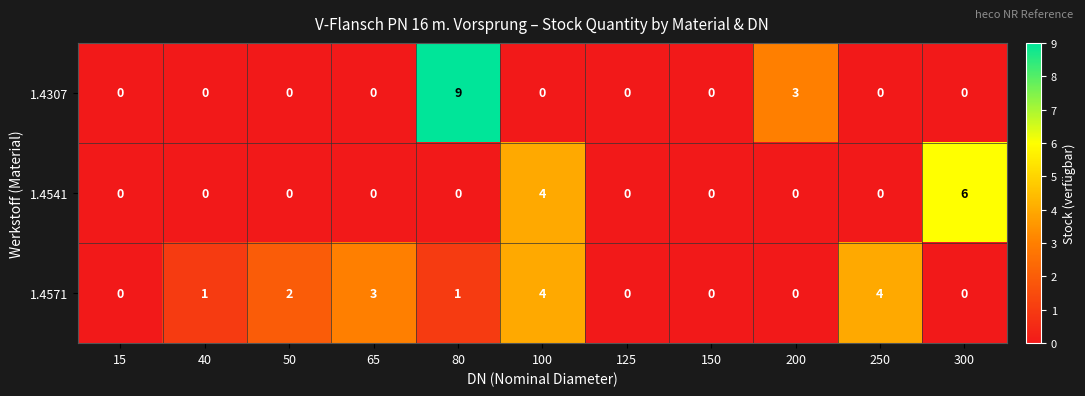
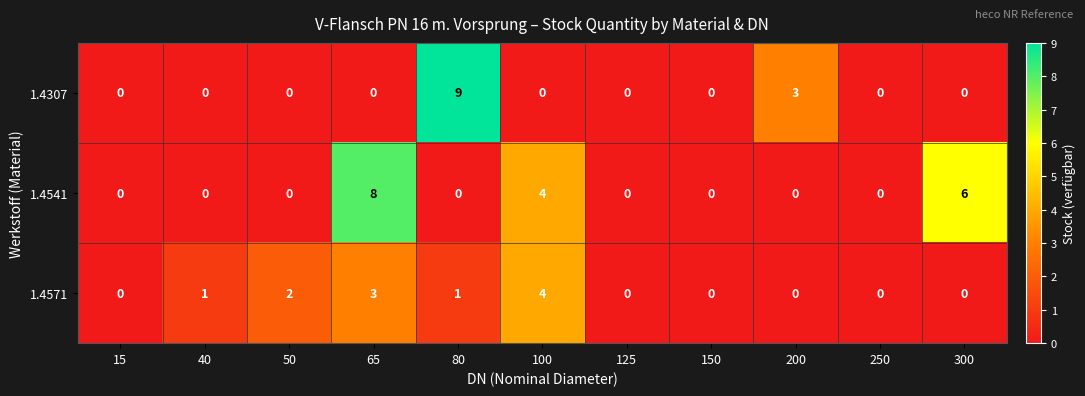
  {
    "1.4307": {
      "15": 0,
      "40": 0,
      "50": 0,
      "65": 0,
      "80": 9,
      "100": 0,
      "125": 0,
      "150": 0,
      "200": 3,
      "250": 0,
      "300": 0
    },
    "1.4541": {
      "15": 0,
      "40": 0,
      "50": 0,
-     "65": 0,
+     "65": 8,
      "80": 0,
      "100": 4,
      "125": 0,
      "150": 0,
      "200": 0,
      "250": 0,
      "300": 6
    },
    "1.4571": {
      "15": 0,
      "40": 1,
      "50": 2,
      "65": 3,
      "80": 1,
      "100": 4,
      "125": 0,
      "150": 0,
      "200": 0,
-     "250": 4,
+     "250": 0,
      "300": 0
    }
  }
